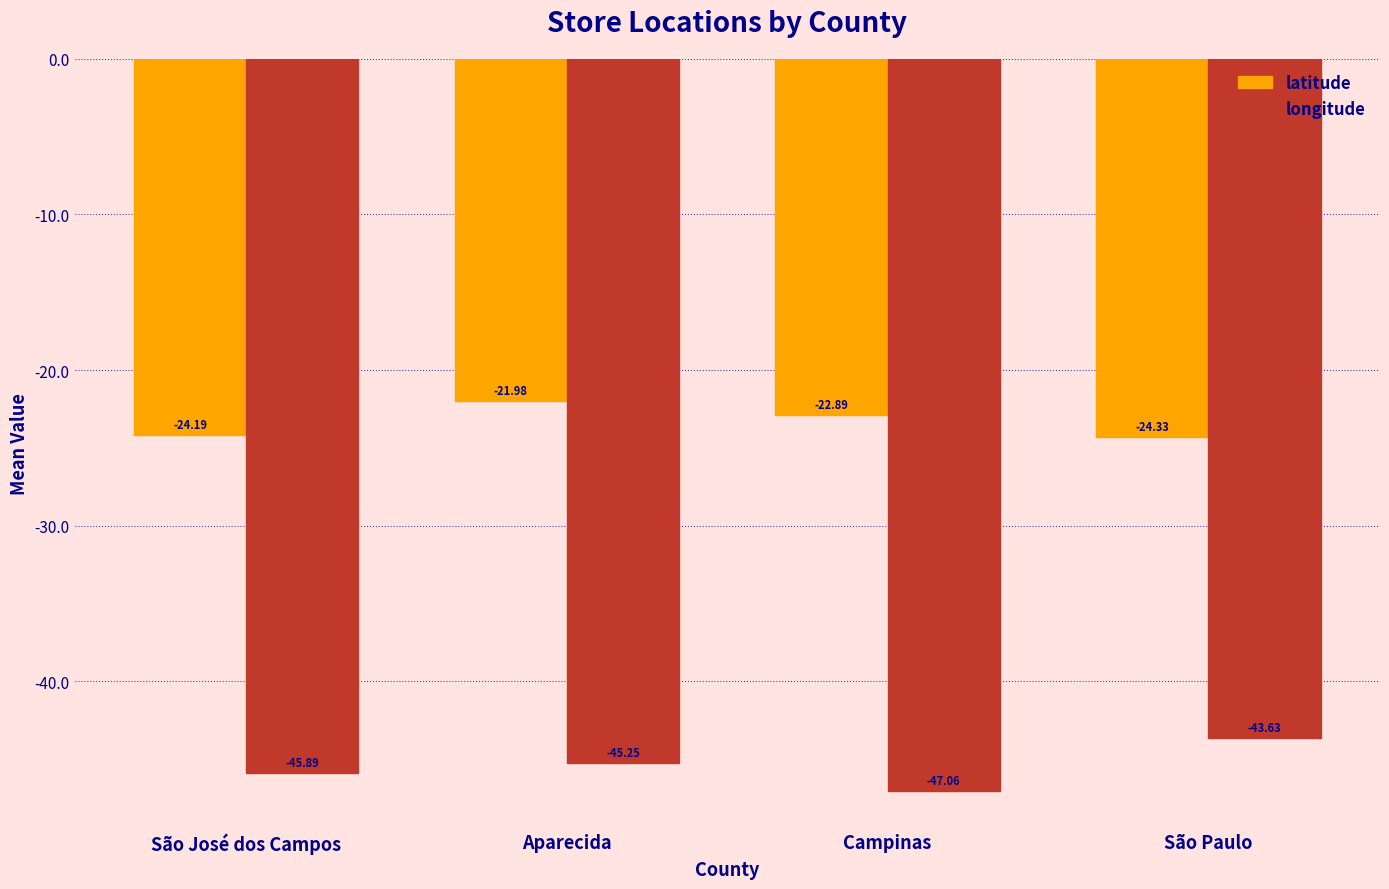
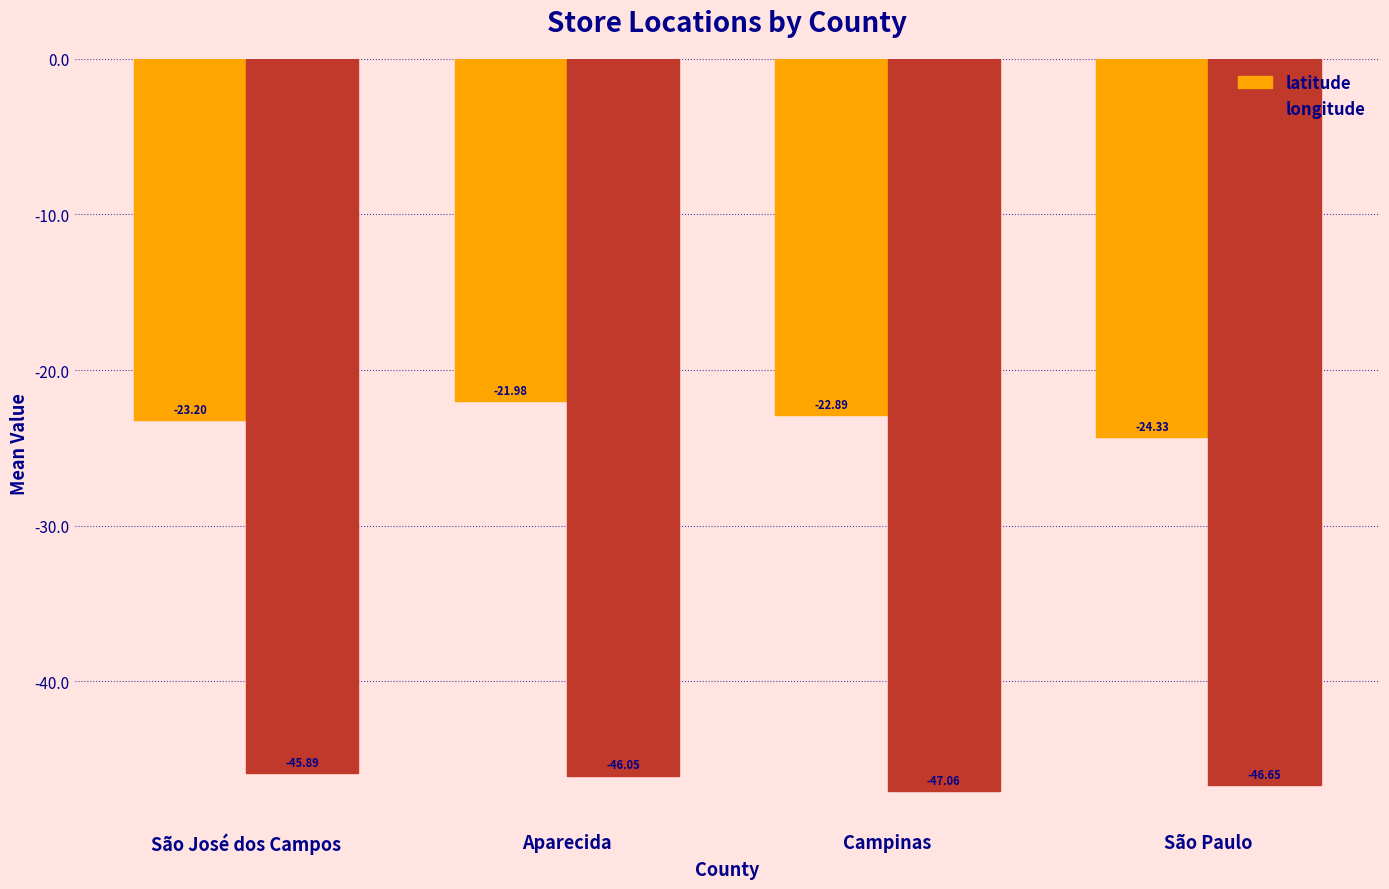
  {
    "latitude": {
-     "São José dos Campos": -24.19,
+     "São José dos Campos": -23.20,
      "Aparecida": -21.98,
      "Campinas": -22.89,
      "São Paulo": -24.33
    },
    "longitude": {
      "São José dos Campos": -45.89,
-     "Aparecida": -45.25,
+     "Aparecida": -46.05,
      "Campinas": -47.06,
-     "São Paulo": -43.63
+     "São Paulo": -46.65
    }
  }
